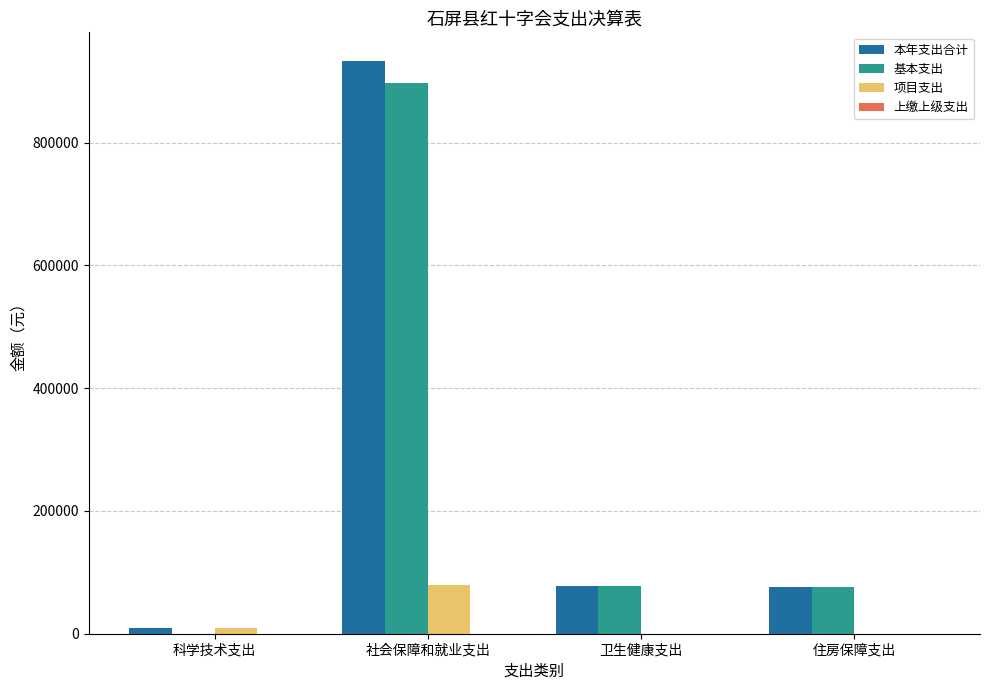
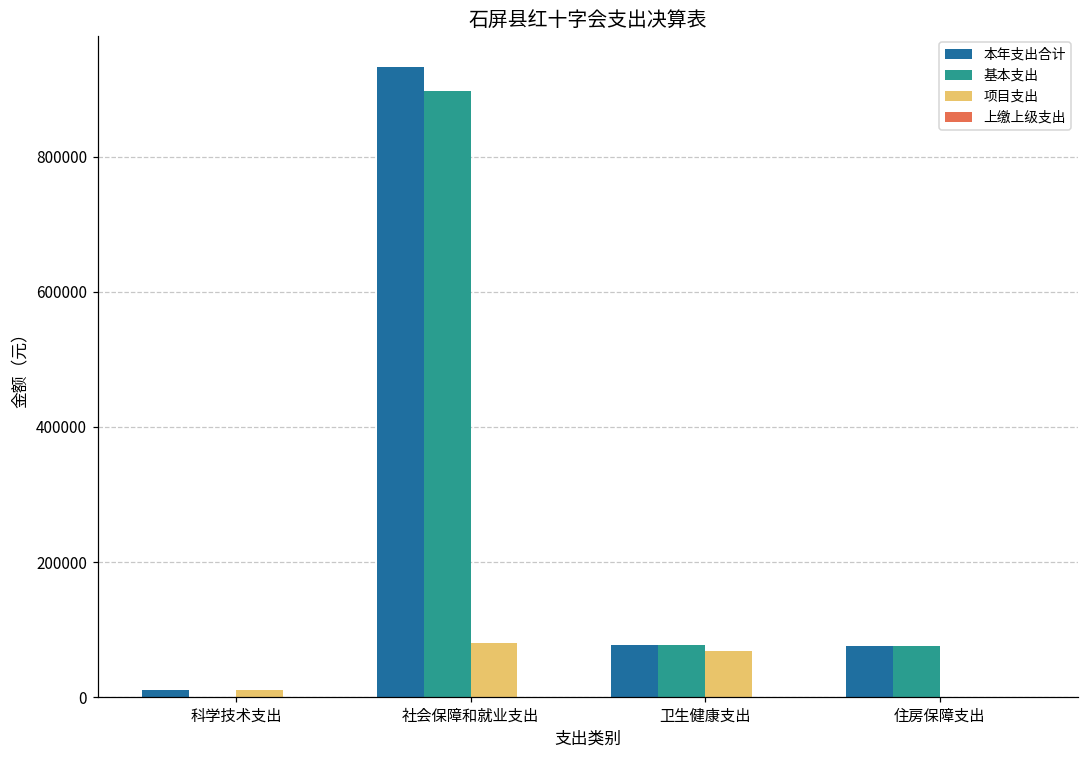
  {
    "项目支出": {
      "科学技术支出": 10000,
      "社会保障和就业支出": 80000,
-     "卫生健康支出": 0,
+     "卫生健康支出": 70000,
      "住房保障支出": 0
    },
    "上缴上级支出": {
      "科学技术支出": 0,
      "社会保障和就业支出": 0,
      "卫生健康支出": 0,
      "住房保障支出": 0
    }
  }
